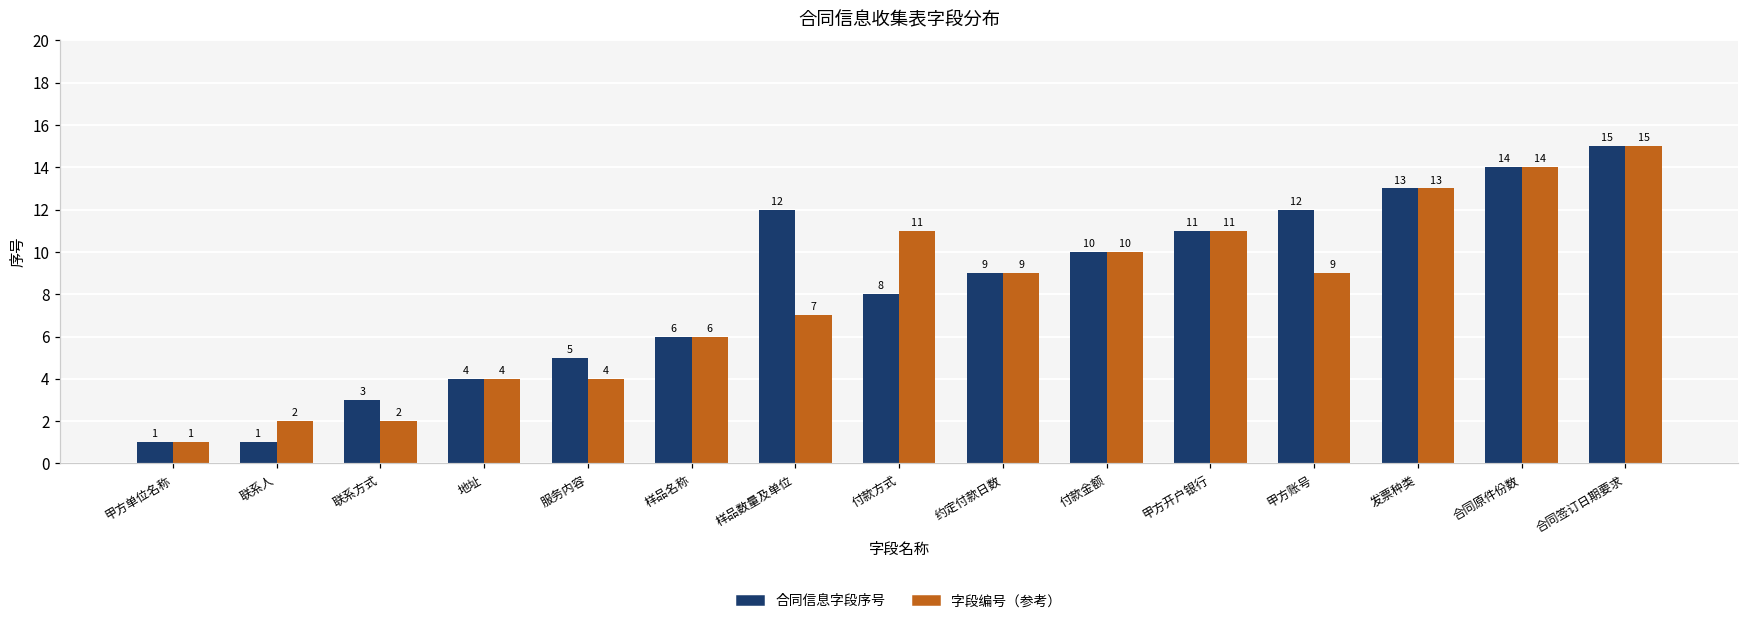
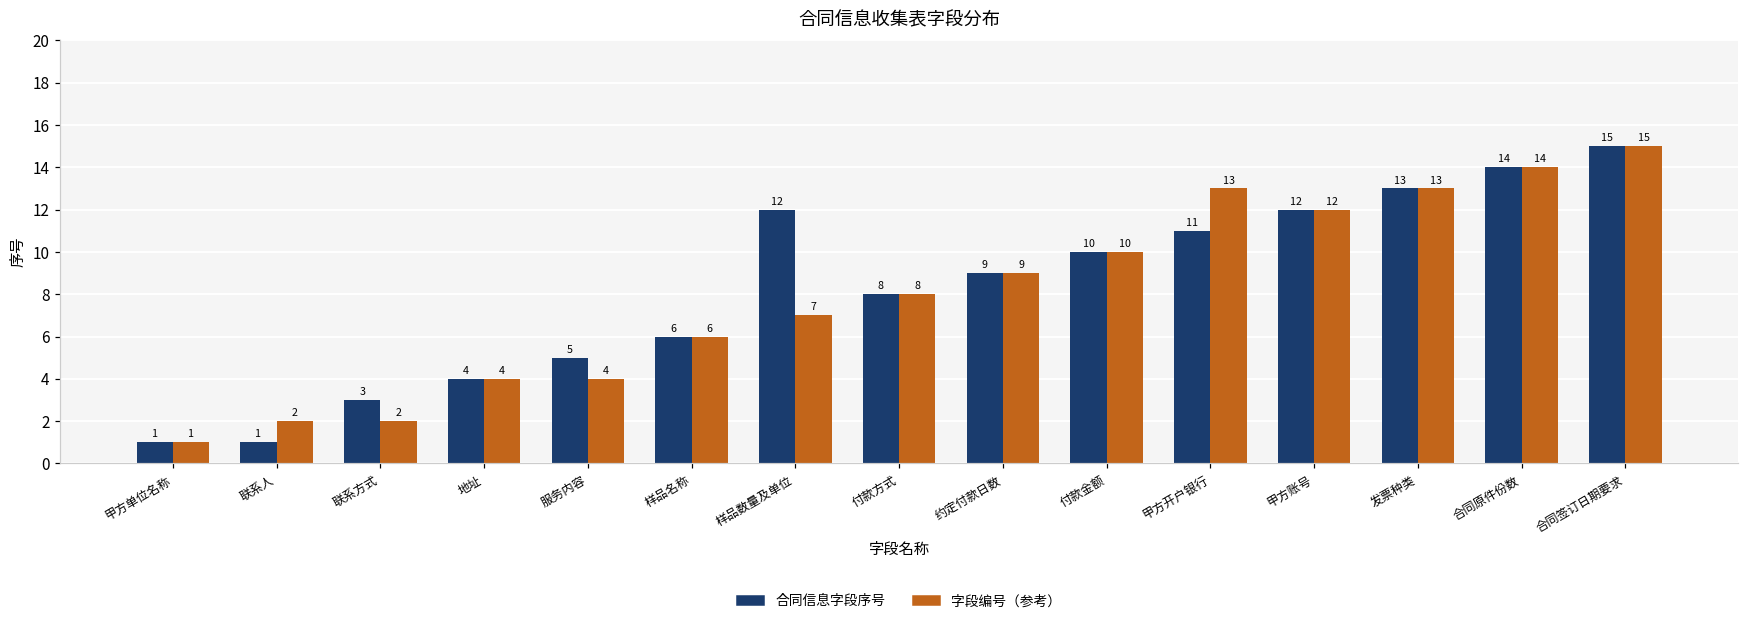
  {
    "合同信息字段序号": {
      "甲方单位名称": 1,
      "联系人": 1,
      "联系方式": 3,
      "地址": 4,
      "服务内容": 5,
      "样品名称": 6,
      "样品数量及单位": 12,
      "付款方式": 8,
      "约定付款日数": 9,
      "付款金额": 10,
      "甲方开户银行": 11,
      "甲方账号": 12,
      "发票种类": 13,
      "合同原件份数": 14,
      "合同签订日期要求": 15
    },
    "字段编号（参考）": {
      "甲方单位名称": 1,
      "联系人": 2,
      "联系方式": 2,
      "地址": 4,
      "服务内容": 4,
      "样品名称": 6,
      "样品数量及单位": 7,
-     "付款方式": 11,
+     "付款方式": 8,
      "约定付款日数": 9,
      "付款金额": 10,
-     "甲方开户银行": 11,
-     "甲方账号": 9,
+     "甲方开户银行": 13,
+     "甲方账号": 12,
      "发票种类": 13,
      "合同原件份数": 14,
      "合同签订日期要求": 15
    }
  }
